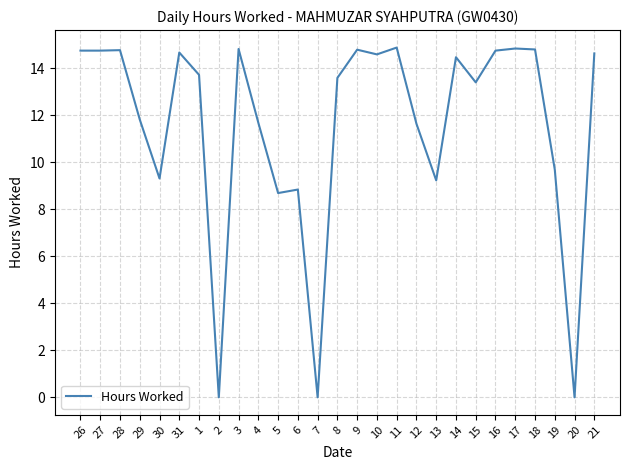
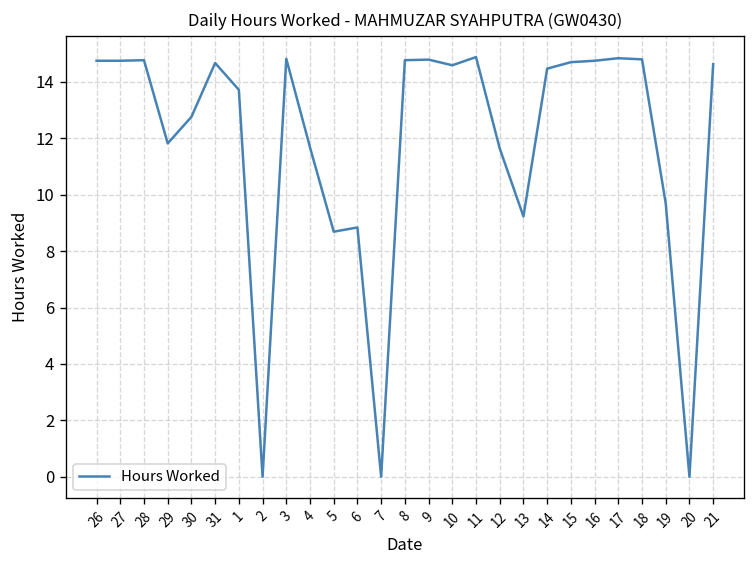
  {
    "26": 14.8,
    "27": 14.8,
    "28": 14.8,
    "29": 11.8,
-   "30": 9.3,
+   "30": 12.8,
    "31": 14.7,
    "1": 13.7,
    "2": 0.0,
    "3": 14.8,
    "4": 11.7,
    "5": 8.7,
    "6": 8.8,
    "7": 0.0,
-   "8": 13.6,
+   "8": 14.8,
    "9": 14.8,
    "10": 14.6,
    "11": 14.9,
    "12": 11.6,
    "13": 9.2,
    "14": 14.5,
-   "15": 13.4,
+   "15": 14.7,
    "16": 14.8,
    "17": 14.8,
    "18": 14.8,
    "19": 9.7,
    "20": 0.0,
    "21": 14.6
  }
